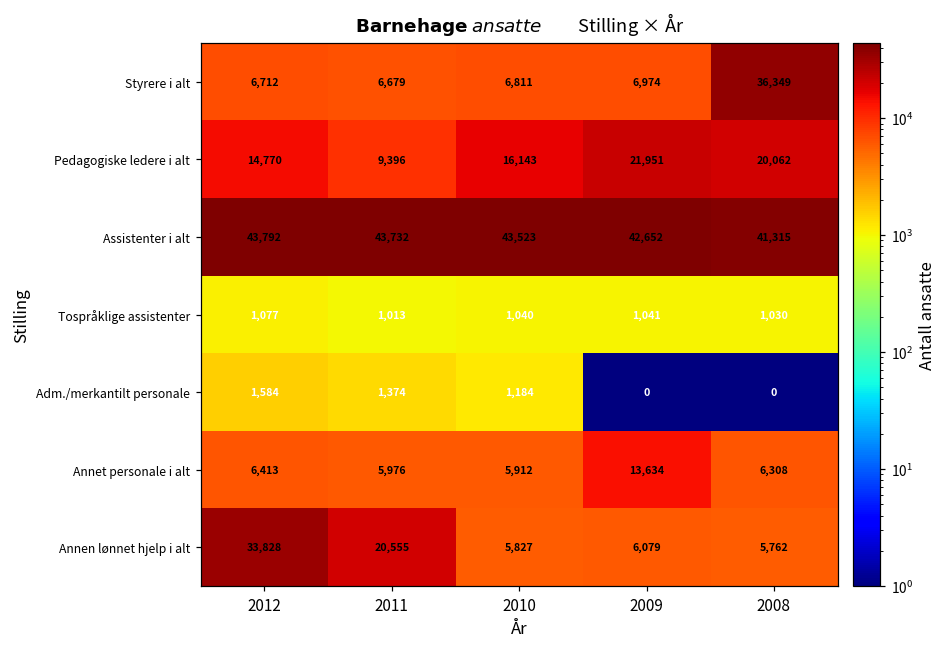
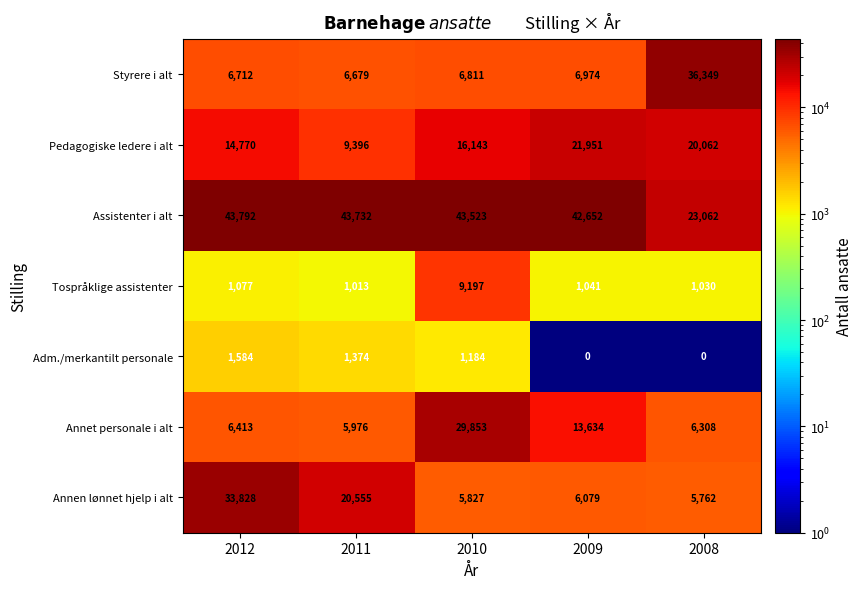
  {
    "Styrere i alt": {
      "2012": "6,712",
      "2011": "6,679",
      "2010": "6,811",
      "2009": "6,974",
      "2008": "36,349"
    },
    "Pedagogiske ledere i alt": {
      "2012": "14,770",
      "2011": "9,396",
      "2010": "16,143",
      "2009": "21,951",
      "2008": "20,062"
    },
    "Assistenter i alt": {
      "2012": "43,792",
      "2011": "43,732",
      "2010": "43,523",
      "2009": "42,652",
-     "2008": "41,315"
+     "2008": "23,062"
    },
    "Tospråklige assistenter": {
      "2012": "1,077",
      "2011": "1,013",
-     "2010": "1,040",
+     "2010": "9,197",
      "2009": "1,041",
      "2008": "1,030"
    },
    "Adm./merkantilt personale": {
      "2012": "1,584",
      "2011": "1,374",
      "2010": "1,184",
      "2009": "0",
      "2008": "0"
    },
    "Annet personale i alt": {
      "2012": "6,413",
      "2011": "5,976",
-     "2010": "5,912",
+     "2010": "29,853",
      "2009": "13,634",
      "2008": "6,308"
    },
    "Annen lønnet hjelp i alt": {
      "2012": "33,828",
      "2011": "20,555",
      "2010": "5,827",
      "2009": "6,079",
      "2008": "5,762"
    }
  }
